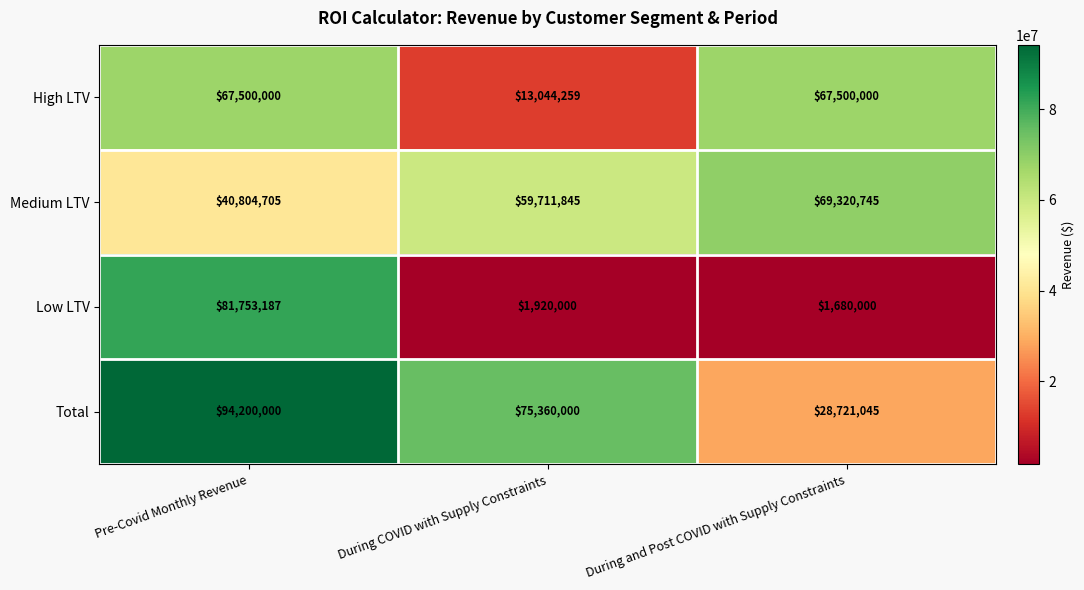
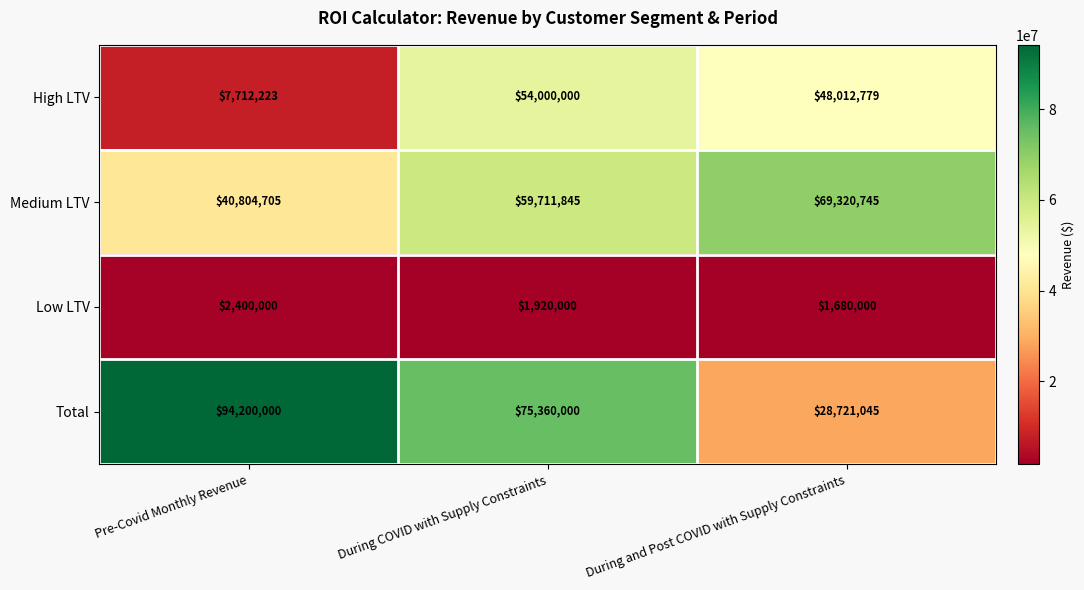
  {
    "High LTV": {
-     "Pre-Covid Monthly Revenue": "$67,500,000",
-     "During COVID with Supply Constraints": "$13,044,259",
-     "During and Post COVID with Supply Constraints": "$67,500,000"
+     "Pre-Covid Monthly Revenue": "$7,712,223",
+     "During COVID with Supply Constraints": "$54,000,000",
+     "During and Post COVID with Supply Constraints": "$48,012,779"
    },
    "Medium LTV": {
      "Pre-Covid Monthly Revenue": "$40,804,705",
      "During COVID with Supply Constraints": "$59,711,845",
      "During and Post COVID with Supply Constraints": "$69,320,745"
    },
    "Low LTV": {
-     "Pre-Covid Monthly Revenue": "$81,753,187",
+     "Pre-Covid Monthly Revenue": "$2,400,000",
      "During COVID with Supply Constraints": "$1,920,000",
      "During and Post COVID with Supply Constraints": "$1,680,000"
    },
    "Total": {
      "Pre-Covid Monthly Revenue": "$94,200,000",
      "During COVID with Supply Constraints": "$75,360,000",
      "During and Post COVID with Supply Constraints": "$28,721,045"
    }
  }
